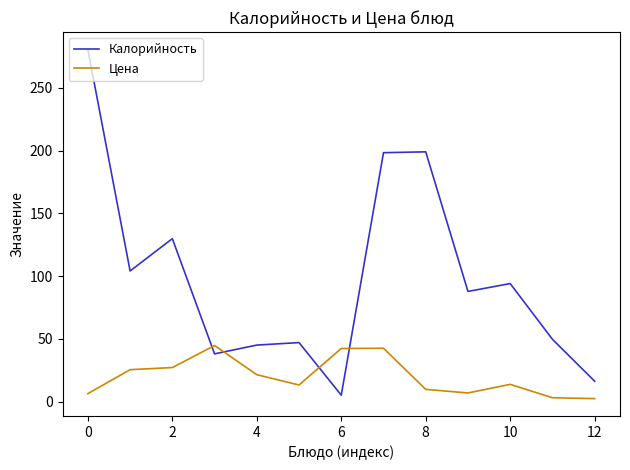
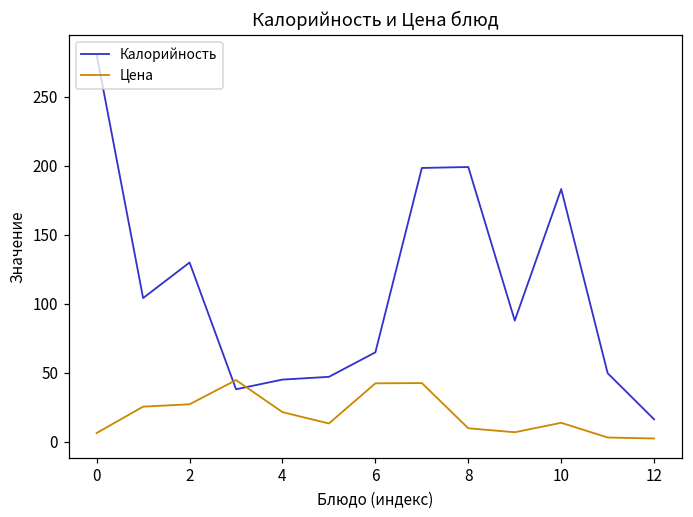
  {
    "Калорийность": {
      "2": 130,
      "4": 45,
-     "6": 5,
+     "6": 65,
      "8": 199,
-     "10": 94,
+     "10": 183,
      "12": 16
    },
    "Цена": {
      "0": 6,
      "2": 27,
      "4": 21,
      "6": 42,
      "8": 10,
      "10": 14,
      "12": 2
    }
  }
